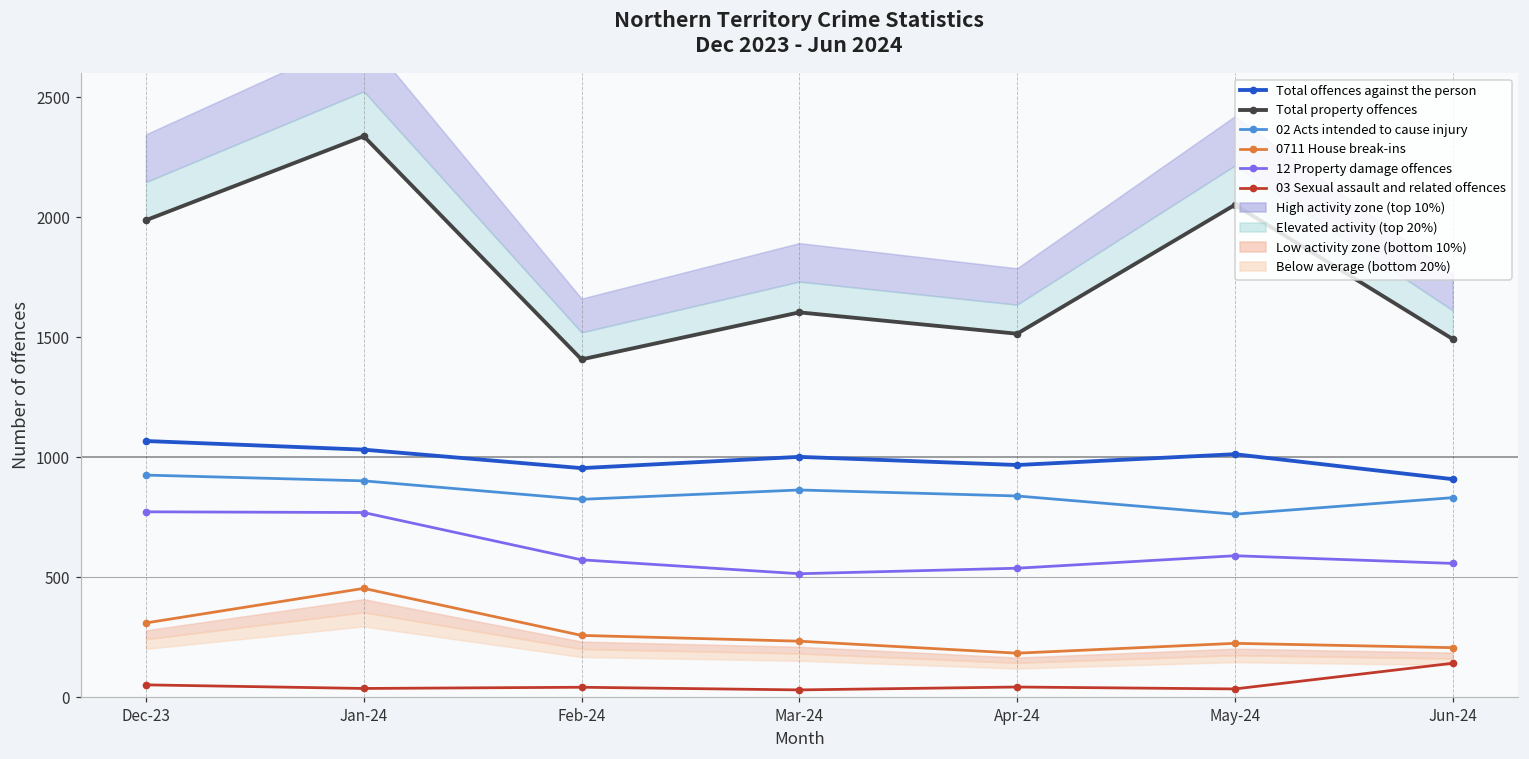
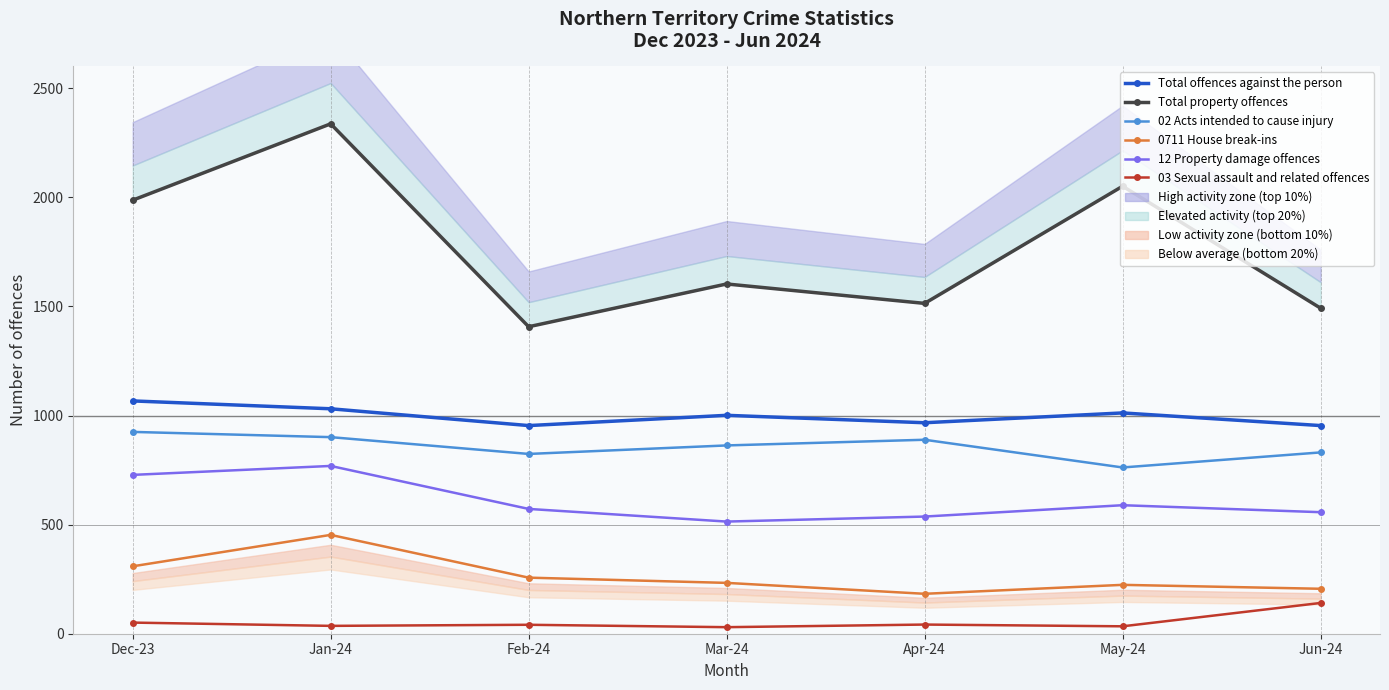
  {
    "Total offences against the person": {
      "Dec-23": 1070,
      "Jan-24": 1030,
      "Feb-24": 950,
      "Mar-24": 1000,
      "Apr-24": 970,
      "May-24": 1010,
-     "Jun-24": 910
+     "Jun-24": 950
    },
    "Total property offences": {
      "Dec-23": 1990,
      "Jan-24": 2340,
      "Feb-24": 1410,
      "Mar-24": 1600,
      "Apr-24": 1510,
      "Jun-24": 1490
    },
    "02 Acts intended to cause injury": {
      "Dec-23": 930,
      "Jan-24": 900,
      "Feb-24": 820,
      "Mar-24": 860,
-     "Apr-24": 840,
+     "Apr-24": 890,
      "May-24": 760,
      "Jun-24": 830
    },
    "0711 House break-ins": {
      "Dec-23": 310,
      "Jan-24": 450,
      "Feb-24": 260,
      "Mar-24": 230,
      "Apr-24": 180,
      "May-24": 220,
      "Jun-24": 210
    },
    "12 Property damage offences": {
-     "Dec-23": 770,
+     "Dec-23": 730,
      "Jan-24": 770,
      "Feb-24": 570,
      "Mar-24": 510,
      "Apr-24": 540,
      "May-24": 590,
      "Jun-24": 560
    },
    "03 Sexual assault and related offences": {
      "Dec-23": 50,
      "Jan-24": 40,
      "Feb-24": 40,
      "Mar-24": 30,
      "Apr-24": 40,
      "May-24": 30,
      "Jun-24": 140
    }
  }
